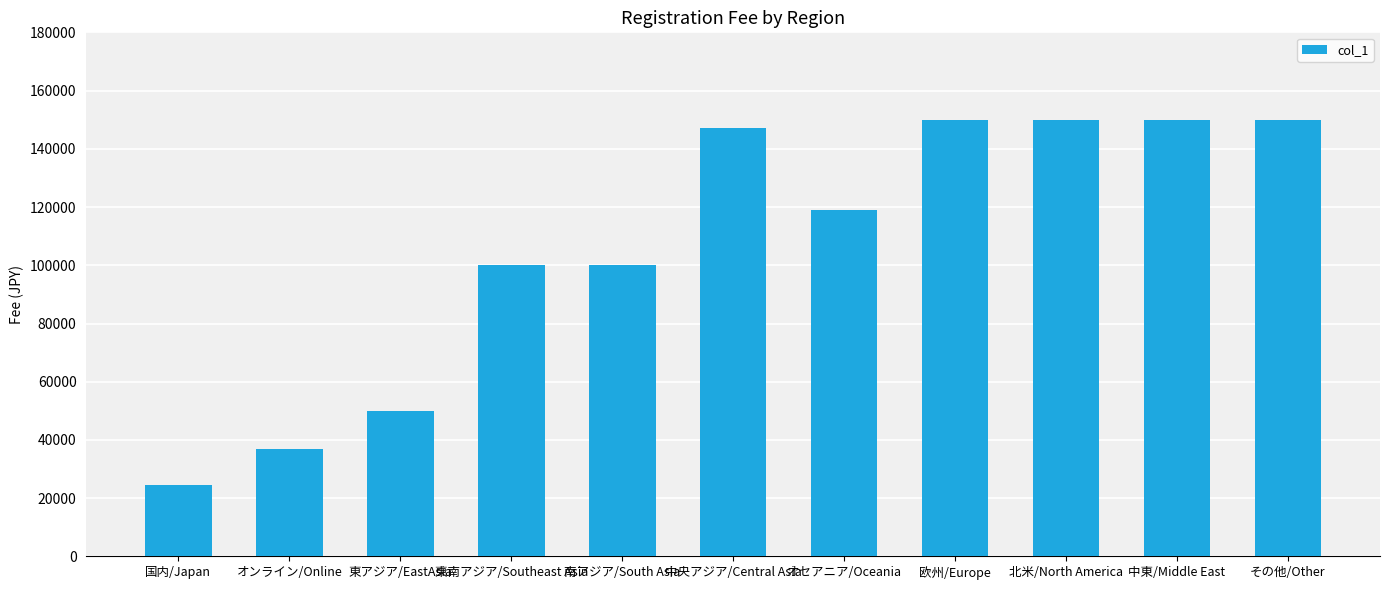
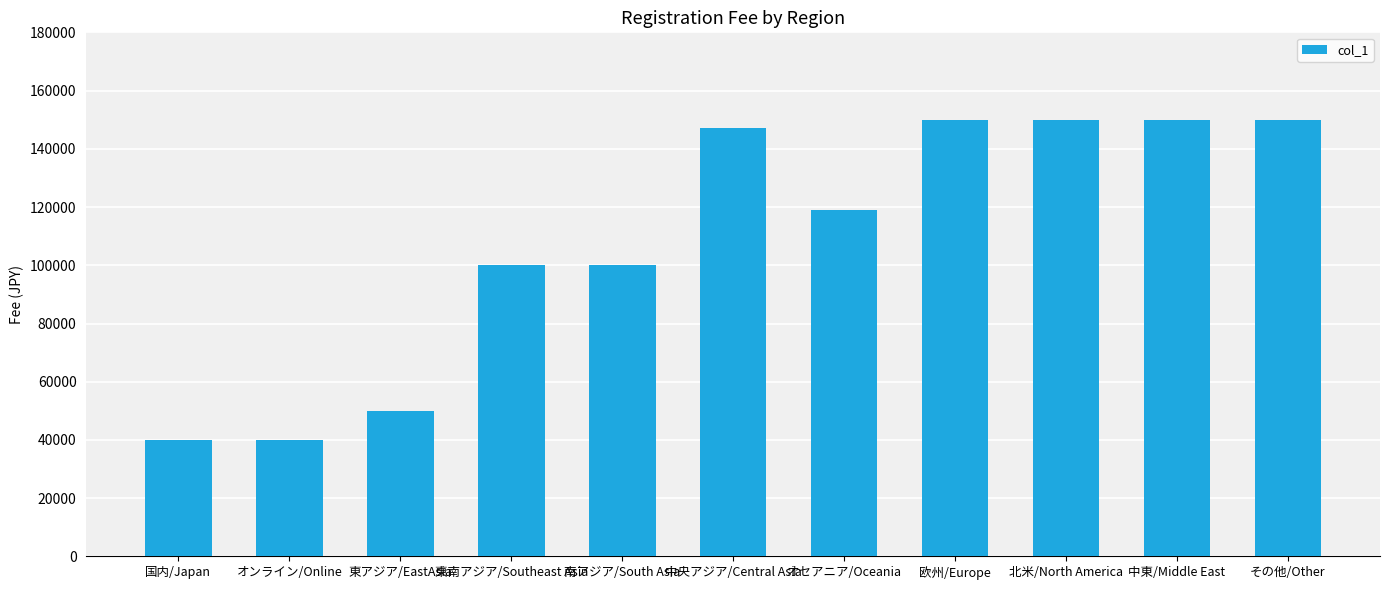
  {
-   "国内/Japan": 25000,
-   "オンライン/Online": 37000,
+   "国内/Japan": 40000,
+   "オンライン/Online": 40000,
    "中央アジア/Central Asia": 147000,
    "オセアニア/Oceania": 119000,
    "欧州/Europe": 150000,
    "北米/North America": 150000,
    "中東/Middle East": 150000,
    "その他/Other": 150000
  }
